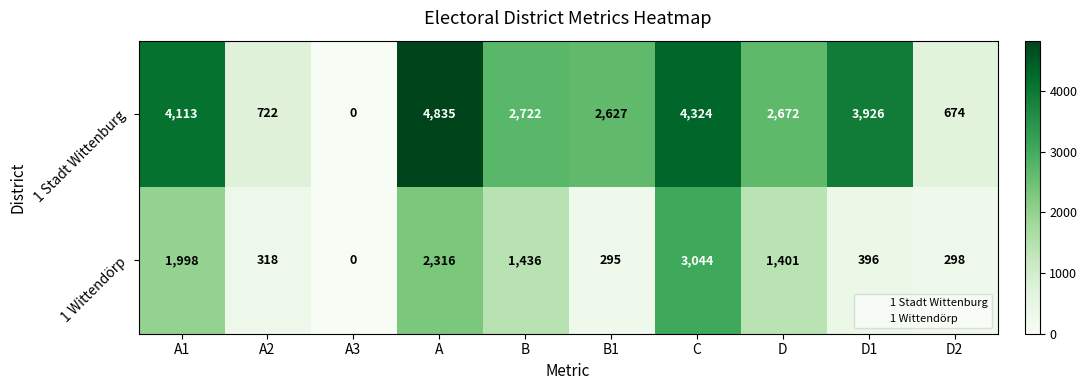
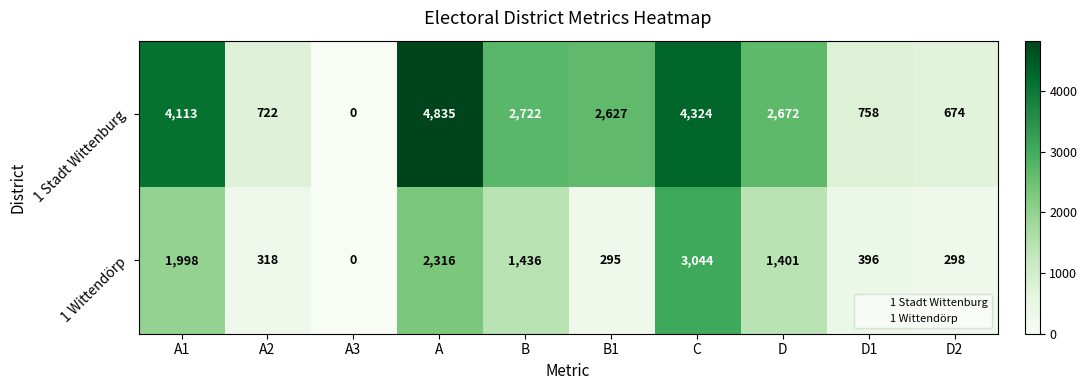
  {
    "1 Stadt Wittenburg": {
      "A1": "4,113",
      "A2": "722",
      "A3": "0",
      "A": "4,835",
      "B": "2,722",
      "B1": "2,627",
      "C": "4,324",
      "D": "2,672",
-     "D1": "3,926",
+     "D1": "758",
      "D2": "674"
    },
    "1 Wittendörp": {
      "A1": "1,998",
      "A2": "318",
      "A3": "0",
      "A": "2,316",
      "B": "1,436",
      "B1": "295",
      "C": "3,044",
      "D": "1,401",
      "D1": "396",
      "D2": "298"
    }
  }
